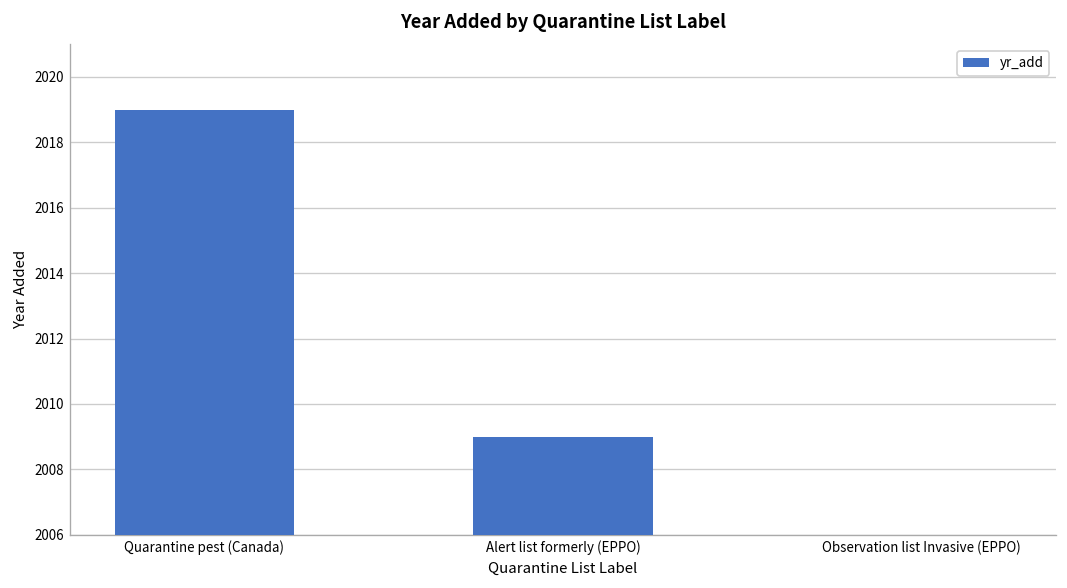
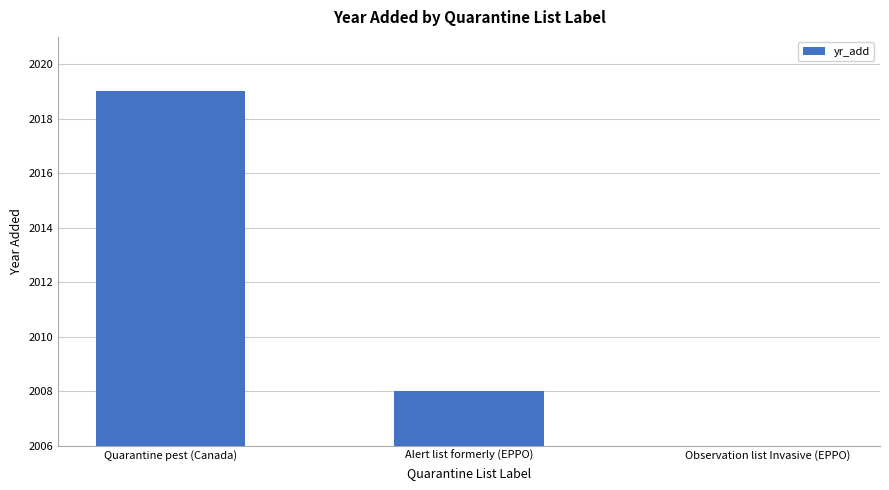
  {
    "Quarantine pest (Canada)": 2019,
-   "Alert list formerly (EPPO)": 2009
+   "Alert list formerly (EPPO)": 2008
  }
